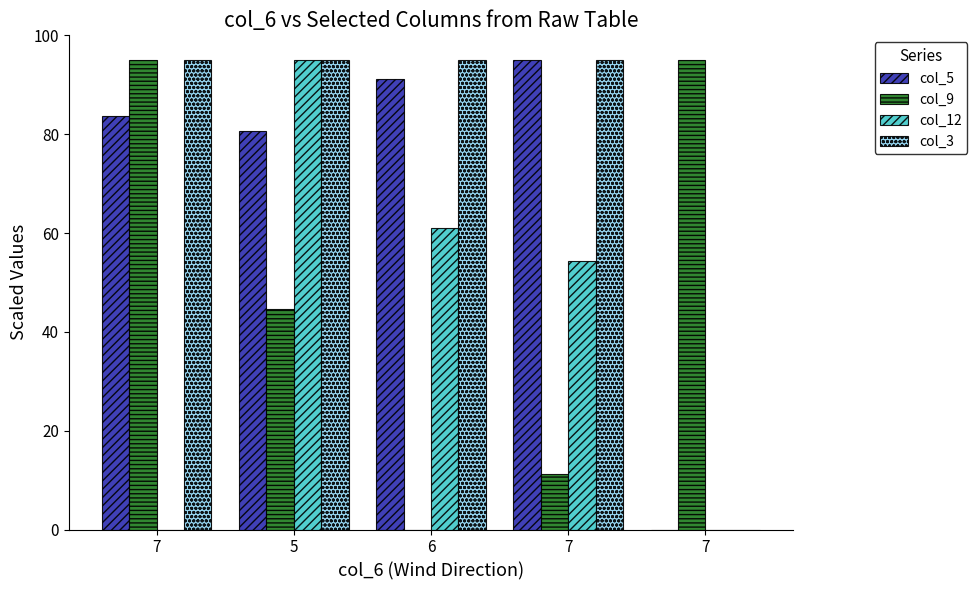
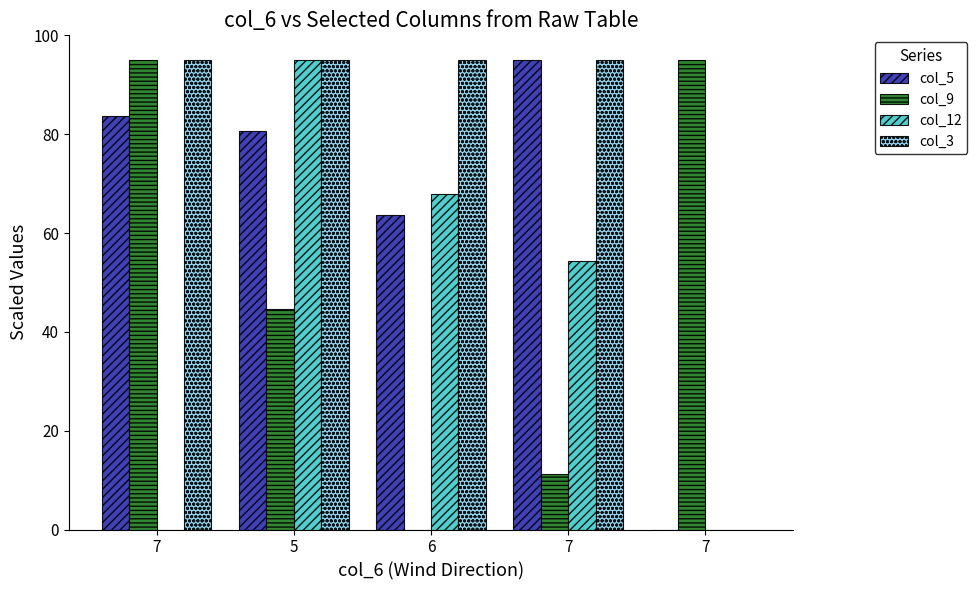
  {
    "col_5": {
      "5": 81,
-     "6": 91
+     "6": 64
    },
    "col_9": {
      "5": 45,
      "6": 0
    },
    "col_12": {
      "5": 95,
-     "6": 61
+     "6": 68
    },
    "col_3": {
      "5": 95,
      "6": 95
    }
  }
